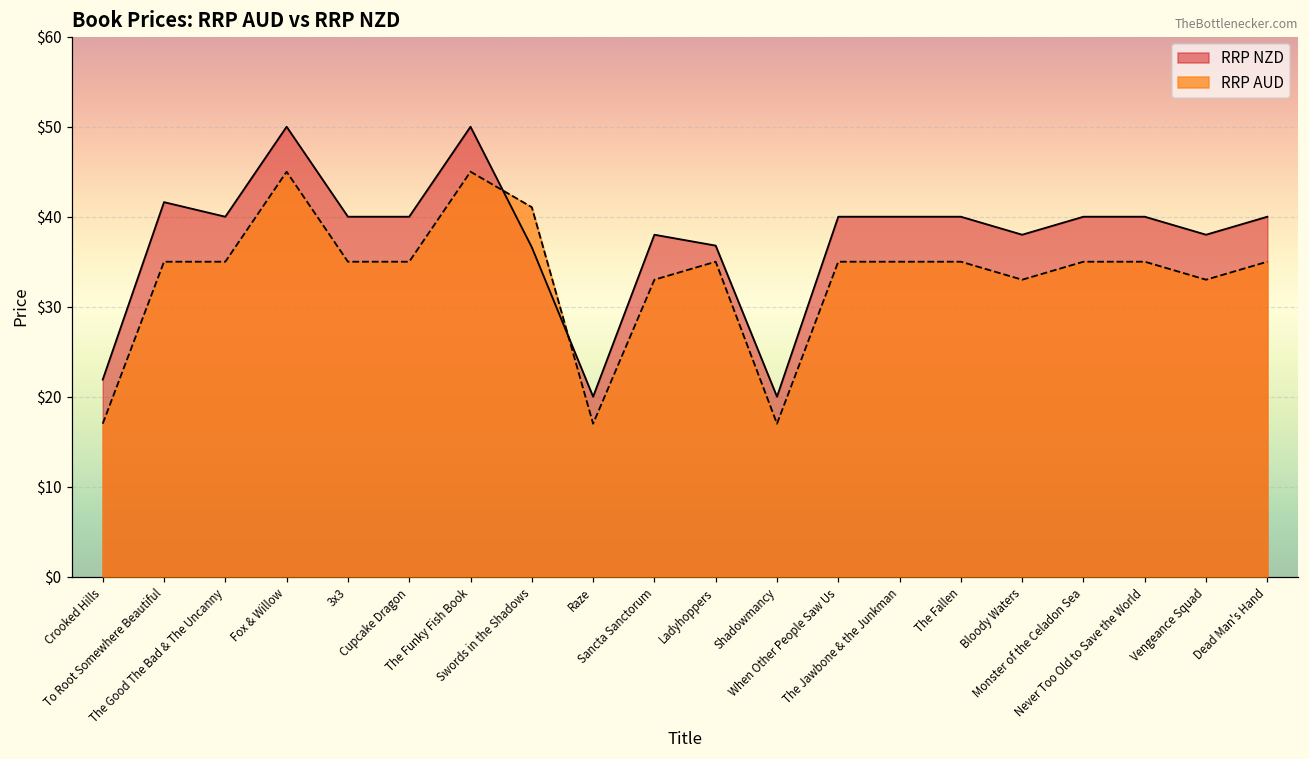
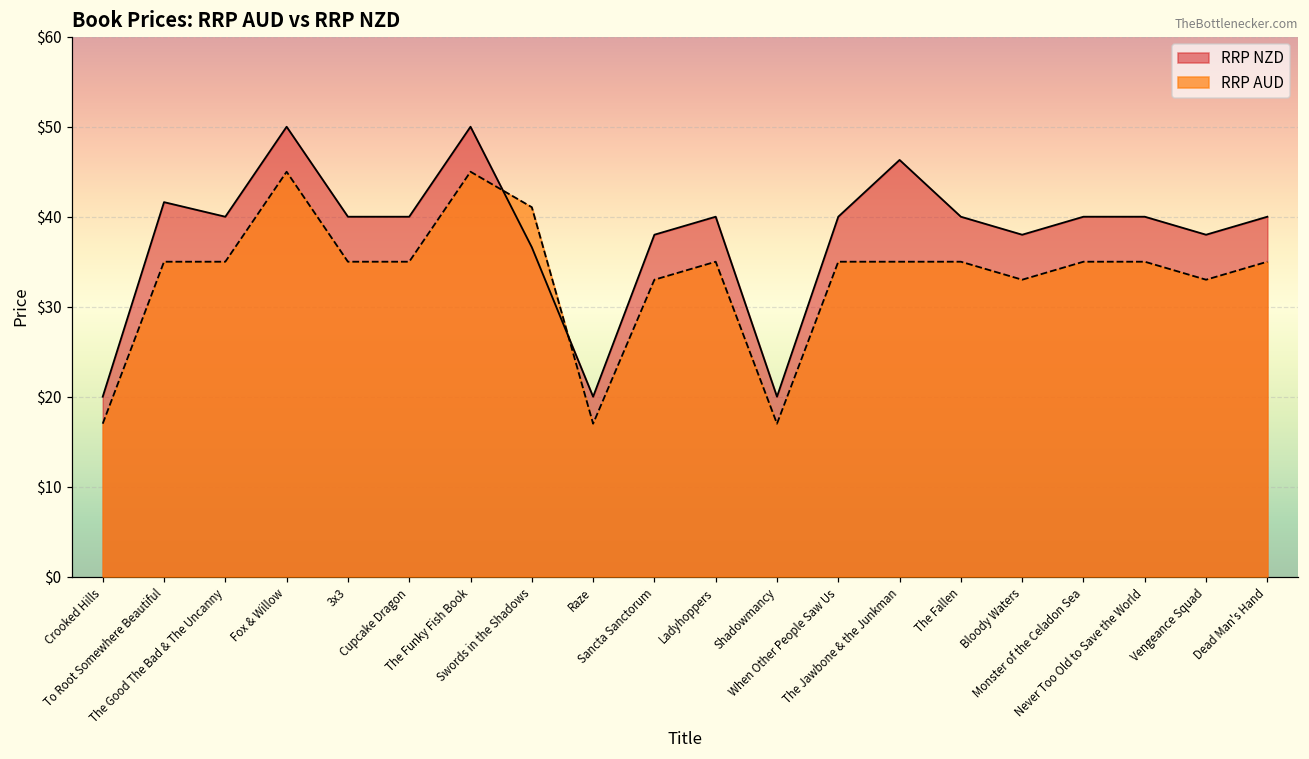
  {
    "RRP NZD": {
-     "Crooked Hills": "$22",
+     "Crooked Hills": "$20",
      "To Root Somewhere Beautiful": "$42",
      "The Good The Bad & The Uncanny": "$40",
      "Fox & Willow": "$50",
      "3x3": "$40",
      "Cupcake Dragon": "$40",
      "The Funky Fish Book": "$50",
      "Swords in the Shadows": "$37",
      "Raze": "$20",
      "Sancta Sanctorum": "$38",
-     "Ladyhoppers": "$37",
+     "Ladyhoppers": "$40",
      "Shadowmancy": "$20",
      "When Other People Saw Us": "$40",
-     "The Jawbone & the Junkman": "$40",
+     "The Jawbone & the Junkman": "$46",
      "The Fallen": "$40",
      "Bloody Waters": "$38",
      "Monster of the Celadon Sea": "$40",
      "Never Too Old to Save the World": "$40",
      "Vengeance Squad": "$38",
      "Dead Man's Hand": "$40"
    },
    "RRP AUD": {
      "Crooked Hills": "$17",
      "To Root Somewhere Beautiful": "$35",
      "The Good The Bad & The Uncanny": "$35",
      "Fox & Willow": "$45",
      "3x3": "$35",
      "Cupcake Dragon": "$35",
      "The Funky Fish Book": "$45",
      "Swords in the Shadows": "$41",
      "Raze": "$17",
      "Sancta Sanctorum": "$33",
      "Ladyhoppers": "$35",
      "Shadowmancy": "$17",
      "When Other People Saw Us": "$35",
      "The Jawbone & the Junkman": "$35",
      "The Fallen": "$35",
      "Bloody Waters": "$33",
      "Monster of the Celadon Sea": "$35",
      "Never Too Old to Save the World": "$35",
      "Vengeance Squad": "$33",
      "Dead Man's Hand": "$35"
    }
  }
